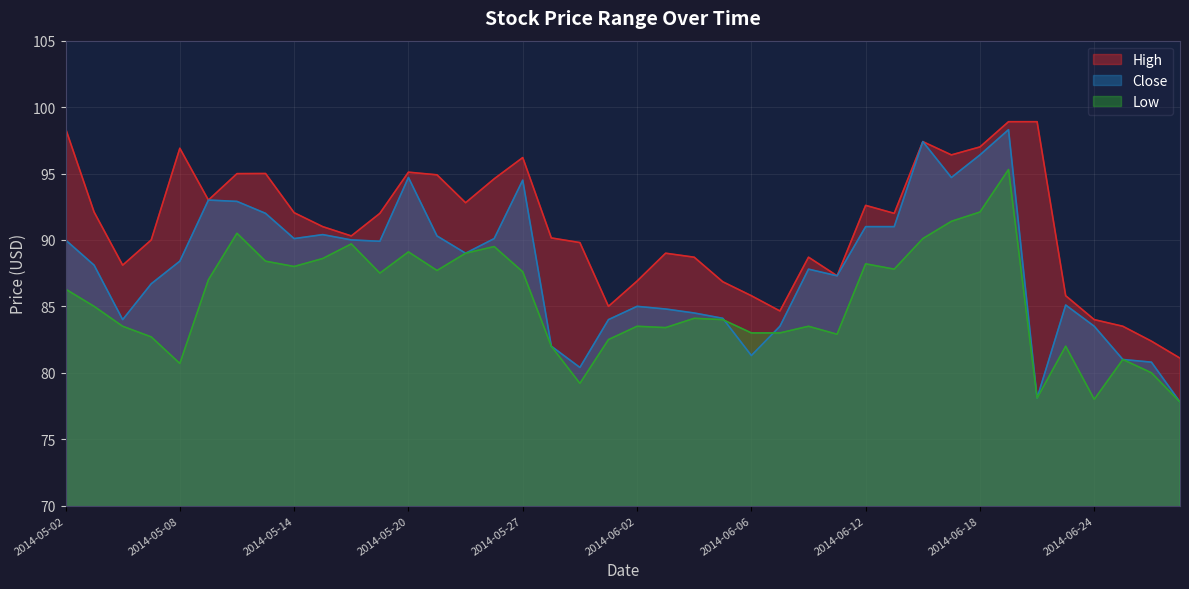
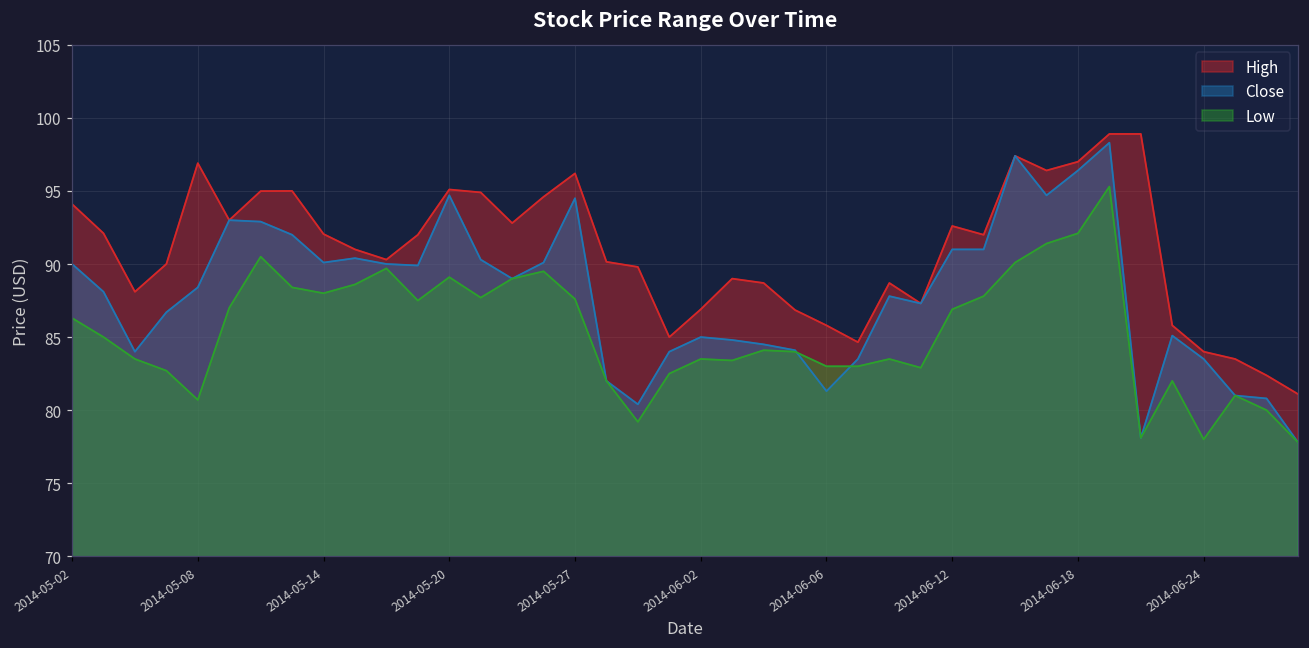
  {
    "High": {
-     "2014-05-02": 98.4,
+     "2014-05-02": 94.1,
      "2014-05-08": 96.9,
      "2014-05-14": 92.1,
      "2014-05-20": 95.1,
      "2014-05-27": 96.2,
      "2014-06-02": 86.9,
      "2014-06-06": 85.8,
      "2014-06-12": 92.6,
      "2014-06-18": 97.0,
      "2014-06-24": 84.0
    },
    "Close": {
      "2014-05-02": 90.0,
      "2014-05-08": 88.4,
      "2014-05-14": 90.1,
      "2014-05-20": 94.7,
      "2014-05-27": 94.5,
      "2014-06-02": 85.0,
      "2014-06-06": 81.3,
      "2014-06-12": 91.0,
      "2014-06-18": 96.4,
      "2014-06-24": 83.5
    },
    "Low": {
      "2014-05-02": 86.3,
      "2014-05-08": 80.7,
      "2014-05-14": 88.0,
      "2014-05-20": 89.1,
      "2014-05-27": 87.6,
      "2014-06-02": 83.5,
      "2014-06-06": 83.0,
-     "2014-06-12": 88.2,
+     "2014-06-12": 86.9,
      "2014-06-18": 92.1,
      "2014-06-24": 78.0
    }
  }
